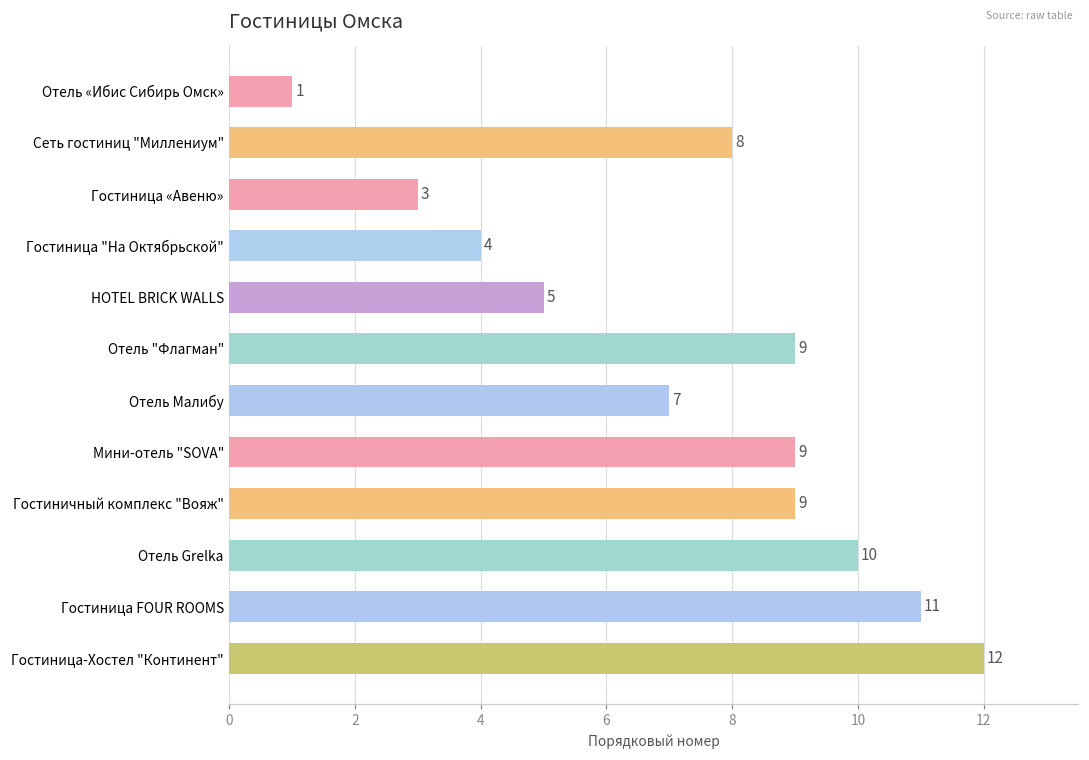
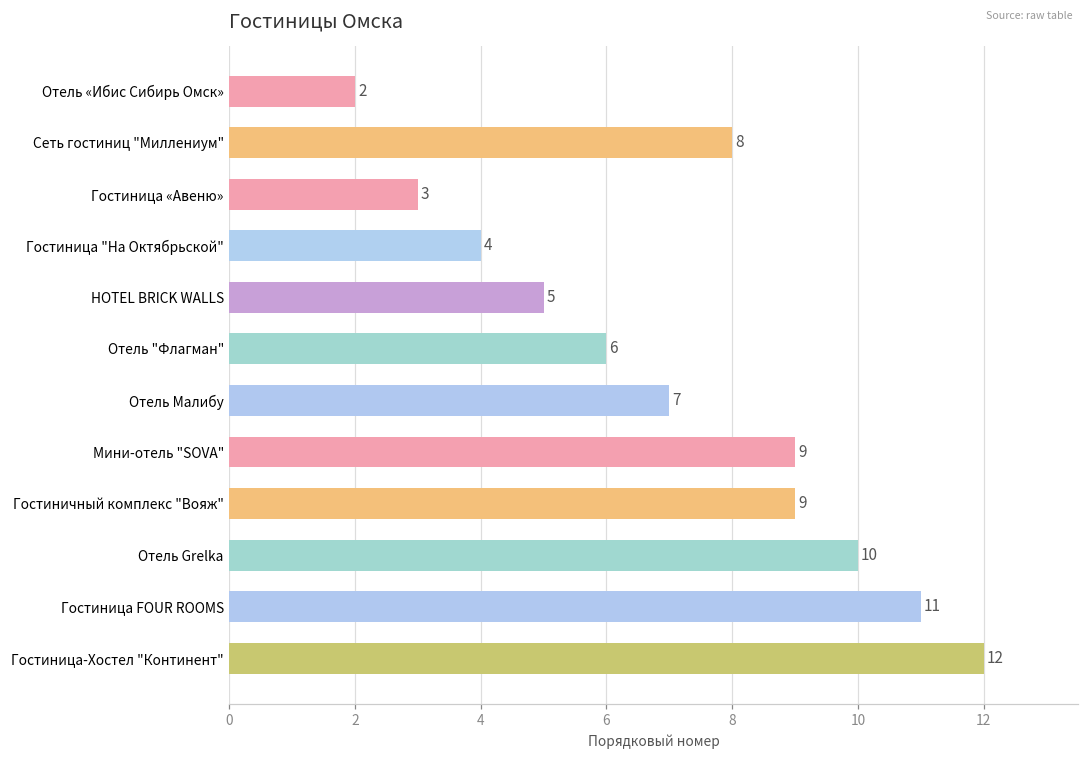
  {
-   "Отель «Ибис Сибирь Омск»": 1,
+   "Отель «Ибис Сибирь Омск»": 2,
    "Сеть гостиниц \"Миллениум\"": 8,
    "Гостиница «Авеню»": 3,
    "Гостиница \"На Октябрьской\"": 4,
    "HOTEL BRICK WALLS": 5,
-   "Отель \"Флагман\"": 9,
+   "Отель \"Флагман\"": 6,
    "Отель Малибу": 7,
    "Мини-отель \"SOVA\"": 9,
    "Гостиничный комплекс \"Вояж\"": 9,
    "Отель Grelka": 10,
    "Гостиница FOUR ROOMS": 11,
    "Гостиница-Хостел \"Континент\"": 12
  }
